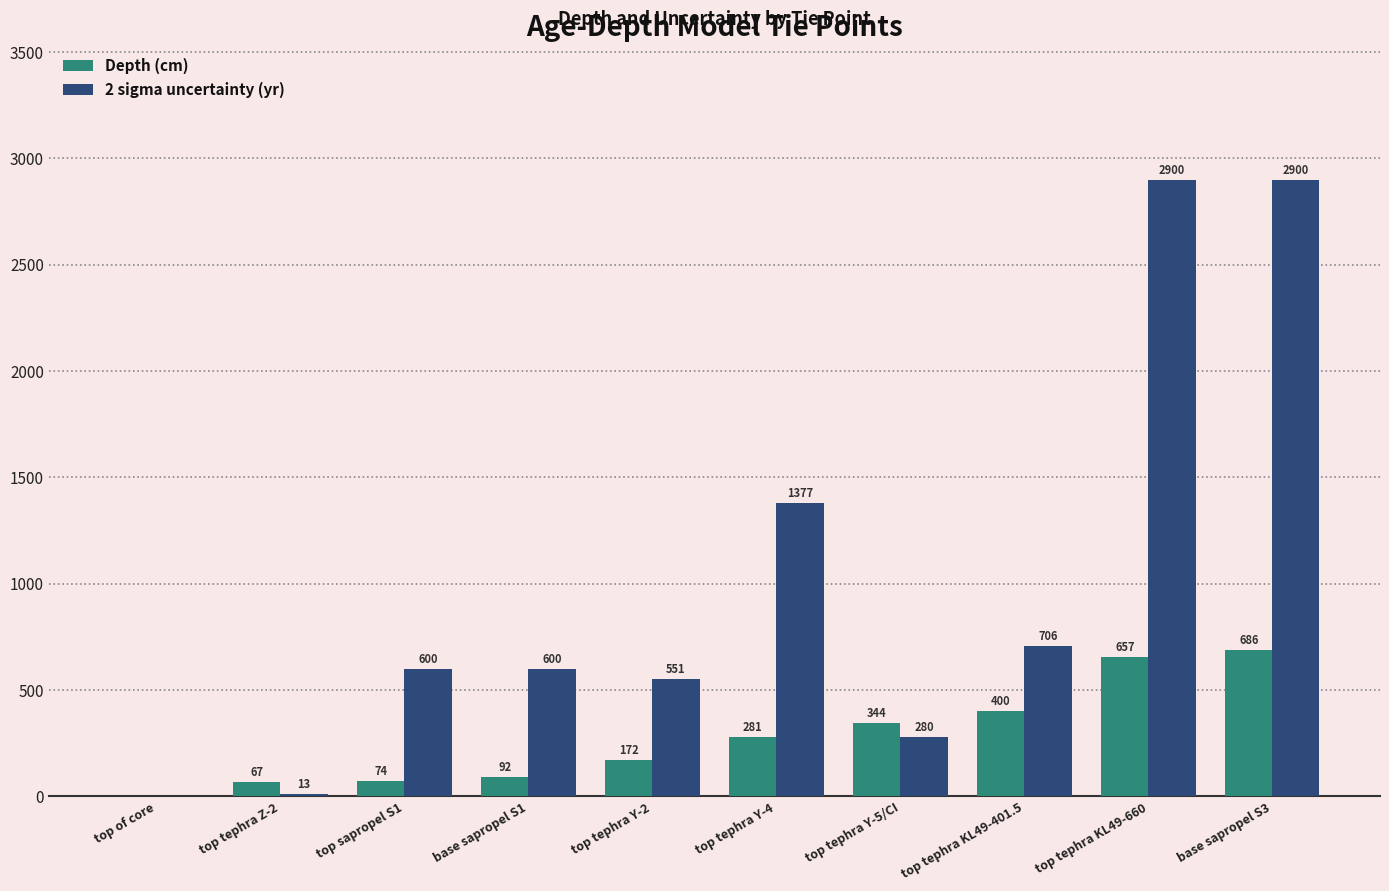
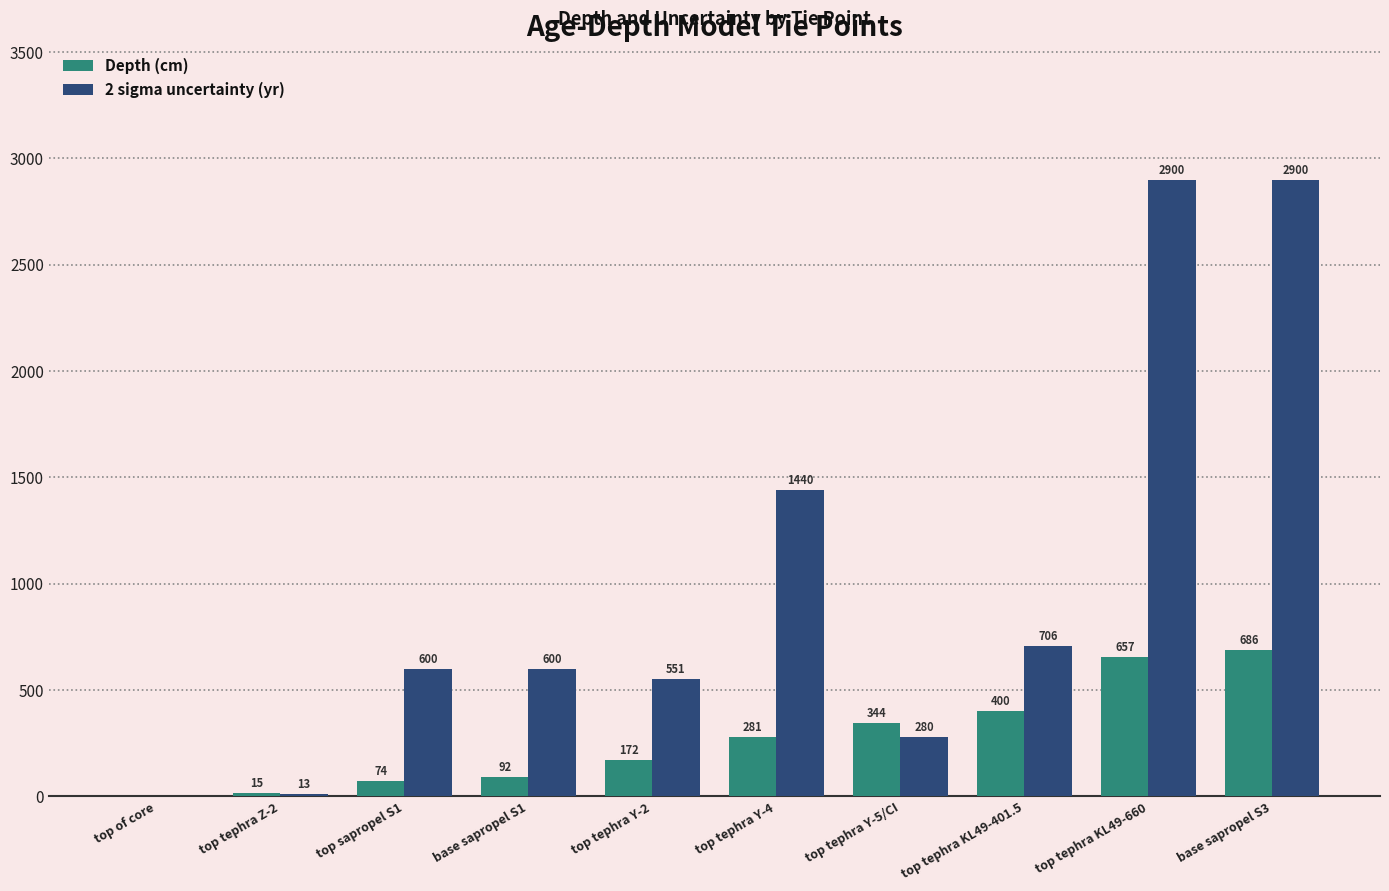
  {
    "Depth (cm)": {
-     "top tephra Z-2": 67,
+     "top tephra Z-2": 15,
      "top sapropel S1": 74,
      "base sapropel S1": 92,
      "top tephra Y-2": 172,
      "top tephra Y-4": 281,
      "top tephra Y-5/CI": 344,
      "top tephra KL49-401.5": 400,
      "top tephra KL49-660": 657,
      "base sapropel S3": 686
    },
    "2 sigma uncertainty (yr)": {
      "top tephra Z-2": 13,
      "top sapropel S1": 600,
      "base sapropel S1": 600,
      "top tephra Y-2": 551,
-     "top tephra Y-4": 1377,
+     "top tephra Y-4": 1440,
      "top tephra Y-5/CI": 280,
      "top tephra KL49-401.5": 706,
      "top tephra KL49-660": 2900,
      "base sapropel S3": 2900
    }
  }
